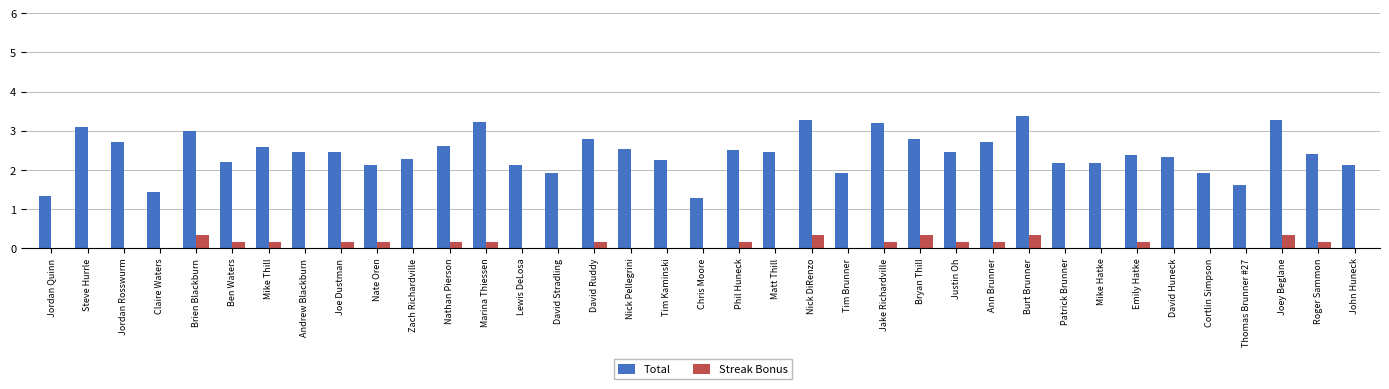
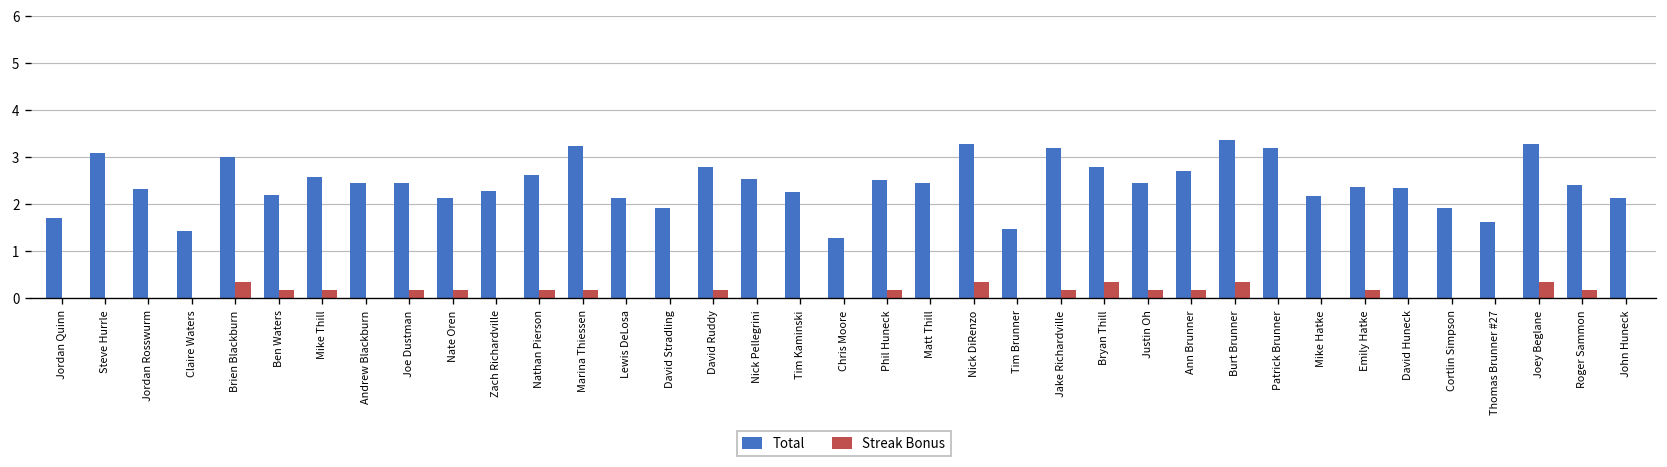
  {
    "Total": {
-     "Jordan Quinn": 1.3,
+     "Jordan Quinn": 1.7,
      "Steve Hurrle": 3.1,
-     "Jordan Rosswurm": 2.7,
+     "Jordan Rosswurm": 2.3,
      "Claire Waters": 1.4,
      "Brien Blackburn": 3.0,
      "Ben Waters": 2.2,
      "Mike Thill": 2.6,
      "Andrew Blackburn": 2.5,
      "Joe Dustman": 2.5,
      "Nate Oren": 2.1,
      "Zach Richardville": 2.3,
      "Nathan Pierson": 2.6,
      "Marina Thiessen": 3.2,
      "Lewis DeLosa": 2.1,
      "David Stradling": 1.9,
      "David Ruddy": 2.8,
      "Nick Pellegrini": 2.5,
      "Tim Kaminski": 2.3,
      "Chris Moore": 1.3,
      "Phil Huneck": 2.5,
      "Matt Thill": 2.5,
      "Nick DiRenzo": 3.3,
-     "Tim Brunner": 1.9,
+     "Tim Brunner": 1.5,
      "Jake Richardville": 3.2,
      "Bryan Thill": 2.8,
      "Justin Oh": 2.5,
      "Ann Brunner": 2.7,
      "Burt Brunner": 3.4,
-     "Patrick Brunner": 2.2,
+     "Patrick Brunner": 3.2,
      "Mike Hatke": 2.2,
      "Emily Hatke": 2.4,
      "David Huneck": 2.3,
      "Cortlin Simpson": 1.9,
      "Thomas Brunner #27": 1.6,
      "Joey Beglane": 3.3,
      "Roger Sammon": 2.4,
      "John Huneck": 2.1
    },
    "Streak Bonus": {
      "Jordan Quinn": 0.0,
      "Steve Hurrle": 0.0,
      "Jordan Rosswurm": 0.0,
      "Claire Waters": 0.0,
      "Brien Blackburn": 0.3,
      "Ben Waters": 0.2,
      "Mike Thill": 0.2,
      "Andrew Blackburn": 0.0,
      "Joe Dustman": 0.2,
      "Nate Oren": 0.2,
      "Zach Richardville": 0.0,
      "Nathan Pierson": 0.2,
      "Marina Thiessen": 0.2,
      "Lewis DeLosa": 0.0,
      "David Stradling": 0.0,
      "David Ruddy": 0.2,
      "Nick Pellegrini": 0.0,
      "Tim Kaminski": 0.0,
      "Chris Moore": 0.0,
      "Phil Huneck": 0.2,
      "Matt Thill": 0.0,
      "Nick DiRenzo": 0.3,
      "Tim Brunner": 0.0,
      "Jake Richardville": 0.2,
      "Bryan Thill": 0.3,
      "Justin Oh": 0.2,
      "Ann Brunner": 0.2,
      "Burt Brunner": 0.3,
      "Patrick Brunner": 0.0,
      "Mike Hatke": 0.0,
      "Emily Hatke": 0.2,
      "David Huneck": 0.0,
      "Cortlin Simpson": 0.0,
      "Thomas Brunner #27": 0.0,
      "Joey Beglane": 0.3,
      "Roger Sammon": 0.2,
      "John Huneck": 0.0
    }
  }
